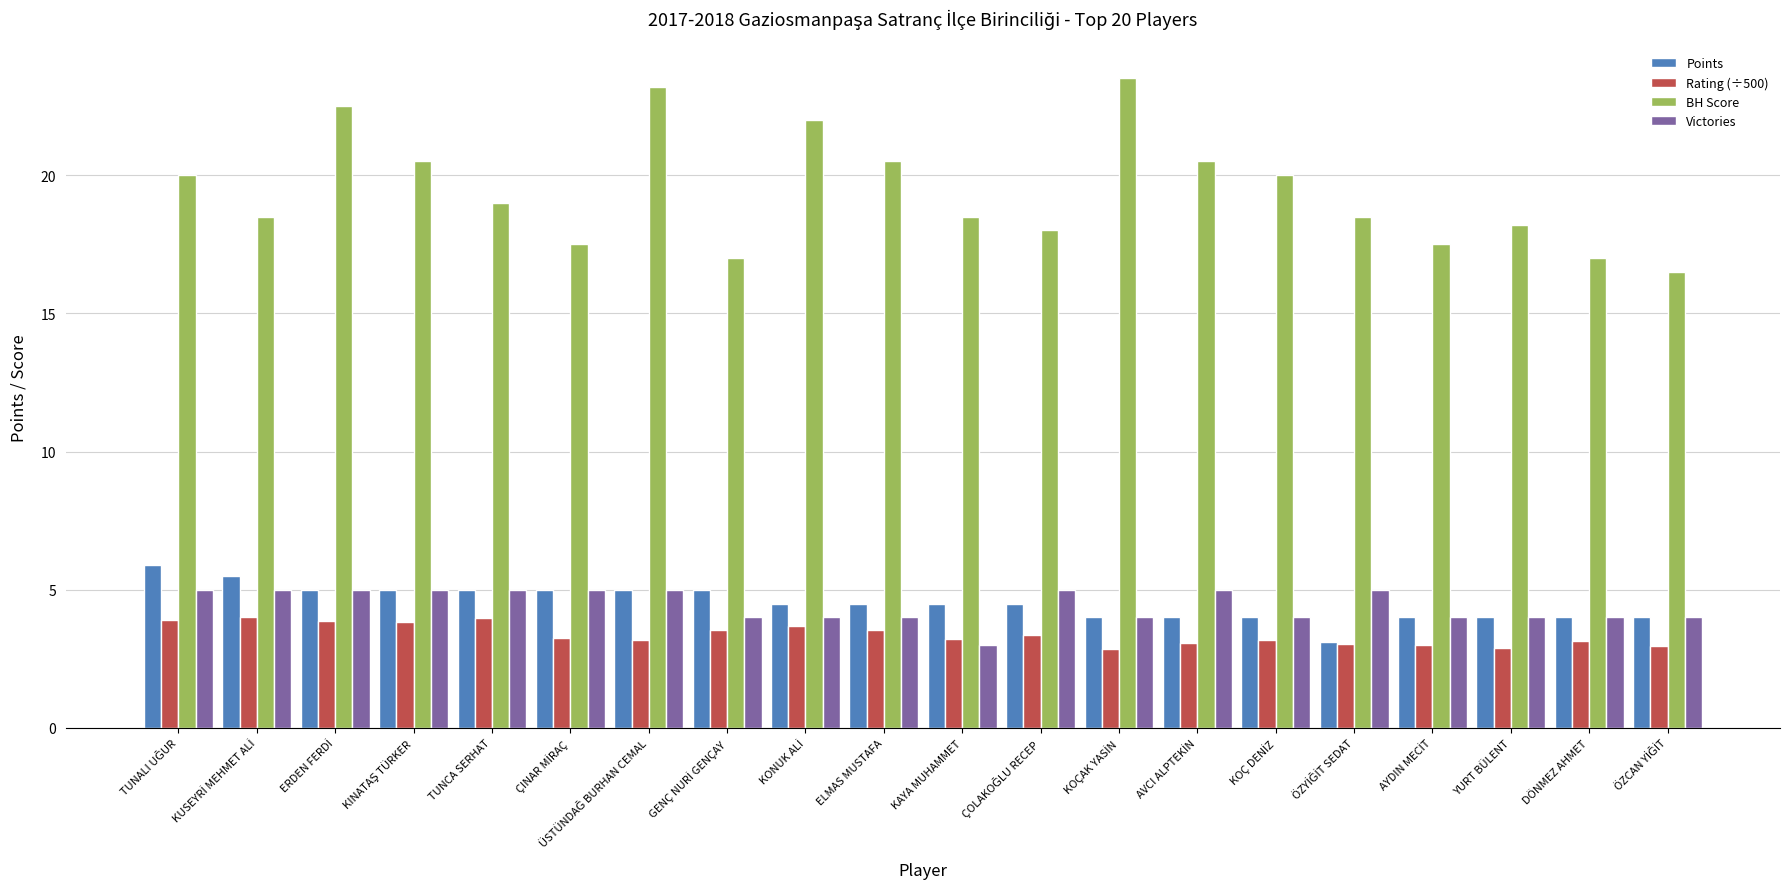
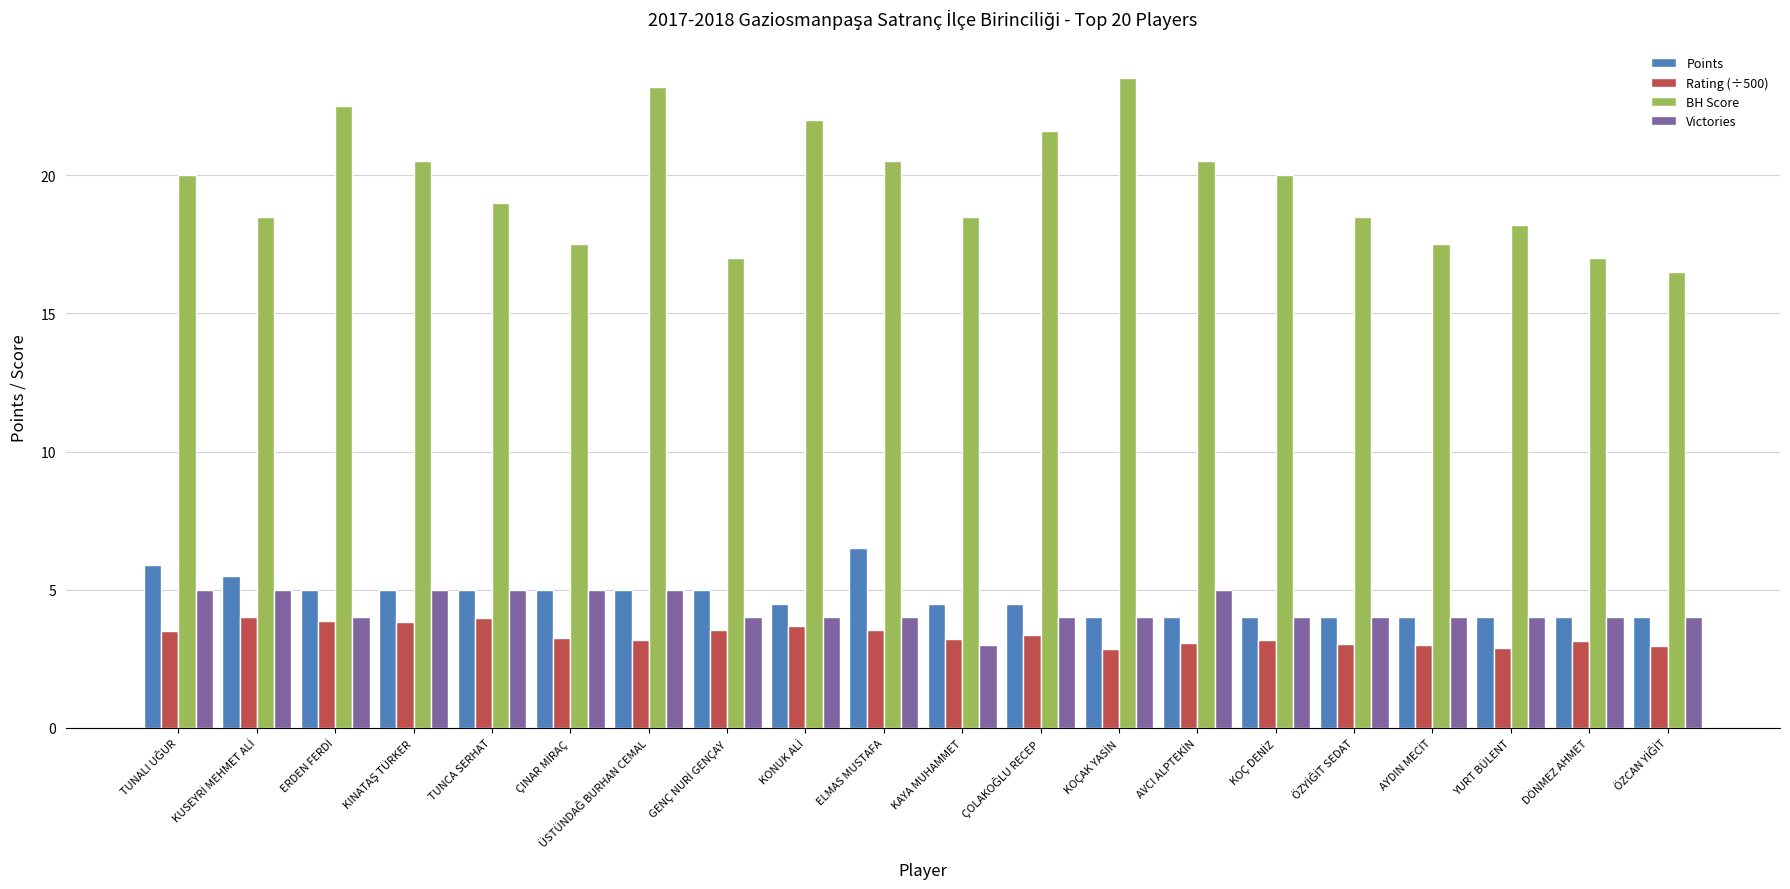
  {
    "Points": {
      "TUNALI UĞUR": 5.9,
      "KUSEYRİ MEHMET ALİ": 5.5,
      "ERDEN FERDİ": 5.0,
      "KINATAŞ TÜRKER": 5.0,
      "TUNCA SERHAT": 5.0,
      "ÇINAR MİRAÇ": 5.0,
      "ÜSTÜNDAĞ BURHAN CEMAL": 5.0,
      "GENÇ NURİ GENÇAY": 5.0,
      "KONUK ALİ": 4.5,
-     "ELMAS MUSTAFA": 4.5,
+     "ELMAS MUSTAFA": 6.5,
      "KAYA MUHAMMET": 4.5,
      "ÇOLAKOĞLU RECEP": 4.5,
      "KOÇAK YASİN": 4.0,
      "AVCI ALPTEKİN": 4.0,
      "KOÇ DENİZ": 4.0,
-     "ÖZYİĞİT SEDAT": 3.1,
+     "ÖZYİĞİT SEDAT": 4.0,
      "AYDIN MECİT": 4.0,
      "YURT BÜLENT": 4.0,
      "DÖNMEZ AHMET": 4.0,
      "ÖZCAN YİĞİT": 4.0
    },
    "Rating (÷500)": {
-     "TUNALI UĞUR": 3.9,
+     "TUNALI UĞUR": 3.5,
      "KUSEYRİ MEHMET ALİ": 4.0,
      "ERDEN FERDİ": 3.9,
      "KINATAŞ TÜRKER": 3.8,
      "TUNCA SERHAT": 4.0,
      "ÇINAR MİRAÇ": 3.3,
      "ÜSTÜNDAĞ BURHAN CEMAL": 3.2,
      "GENÇ NURİ GENÇAY": 3.6,
      "KONUK ALİ": 3.7,
      "ELMAS MUSTAFA": 3.6,
      "KAYA MUHAMMET": 3.2,
      "ÇOLAKOĞLU RECEP": 3.4,
      "KOÇAK YASİN": 2.9,
      "AVCI ALPTEKİN": 3.1,
      "KOÇ DENİZ": 3.2,
      "ÖZYİĞİT SEDAT": 3.0,
      "AYDIN MECİT": 3.0,
      "YURT BÜLENT": 2.9,
      "DÖNMEZ AHMET": 3.1,
      "ÖZCAN YİĞİT": 3.0
    },
    "BH Score": {
      "TUNALI UĞUR": 20.0,
      "KUSEYRİ MEHMET ALİ": 18.5,
      "ERDEN FERDİ": 22.5,
      "KINATAŞ TÜRKER": 20.5,
      "TUNCA SERHAT": 19.0,
      "ÇINAR MİRAÇ": 17.5,
      "ÜSTÜNDAĞ BURHAN CEMAL": 23.2,
      "GENÇ NURİ GENÇAY": 17.0,
      "KONUK ALİ": 22.0,
      "ELMAS MUSTAFA": 20.5,
      "KAYA MUHAMMET": 18.5,
-     "ÇOLAKOĞLU RECEP": 18.0,
+     "ÇOLAKOĞLU RECEP": 21.6,
      "KOÇAK YASİN": 23.5,
      "AVCI ALPTEKİN": 20.5,
      "KOÇ DENİZ": 20.0,
      "ÖZYİĞİT SEDAT": 18.5,
      "AYDIN MECİT": 17.5,
      "YURT BÜLENT": 18.2,
      "DÖNMEZ AHMET": 17.0,
      "ÖZCAN YİĞİT": 16.5
    },
    "Victories": {
      "TUNALI UĞUR": 5,
      "KUSEYRİ MEHMET ALİ": 5,
-     "ERDEN FERDİ": 5,
+     "ERDEN FERDİ": 4,
      "KINATAŞ TÜRKER": 5,
      "TUNCA SERHAT": 5,
      "ÇINAR MİRAÇ": 5,
      "ÜSTÜNDAĞ BURHAN CEMAL": 5,
      "GENÇ NURİ GENÇAY": 4,
      "KONUK ALİ": 4,
      "ELMAS MUSTAFA": 4,
      "KAYA MUHAMMET": 3,
-     "ÇOLAKOĞLU RECEP": 5,
+     "ÇOLAKOĞLU RECEP": 4,
      "KOÇAK YASİN": 4,
      "AVCI ALPTEKİN": 5,
      "KOÇ DENİZ": 4,
-     "ÖZYİĞİT SEDAT": 5,
+     "ÖZYİĞİT SEDAT": 4,
      "AYDIN MECİT": 4,
      "YURT BÜLENT": 4,
      "DÖNMEZ AHMET": 4,
      "ÖZCAN YİĞİT": 4
    }
  }
